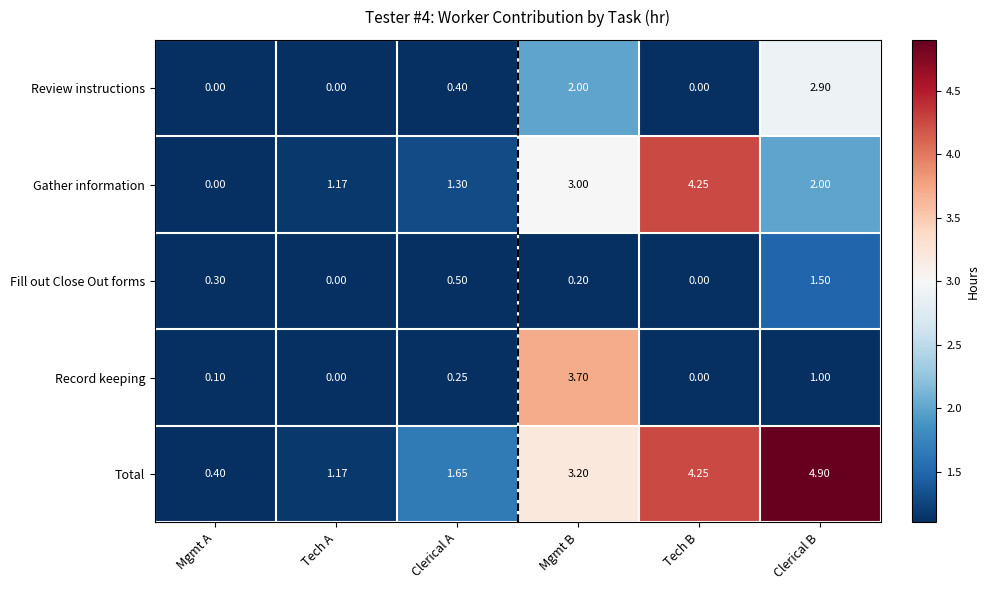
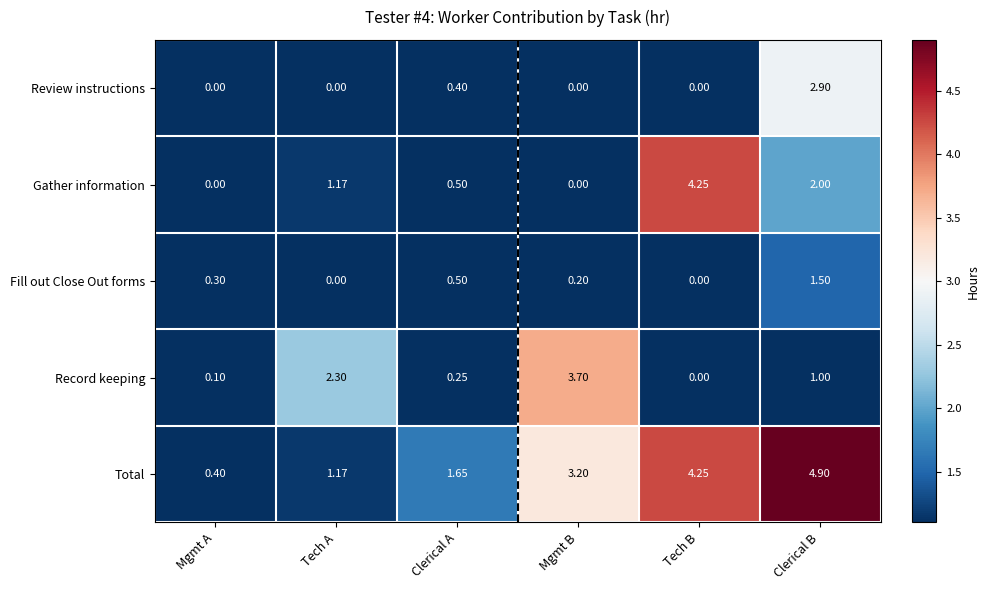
  {
    "Review instructions": {
      "Mgmt A": 0.00,
      "Tech A": 0.00,
      "Clerical A": 0.40,
-     "Mgmt B": 2.00,
+     "Mgmt B": 0.00,
      "Tech B": 0.00,
      "Clerical B": 2.90
    },
    "Gather information": {
      "Mgmt A": 0.00,
      "Tech A": 1.17,
-     "Clerical A": 1.30,
-     "Mgmt B": 3.00,
+     "Clerical A": 0.50,
+     "Mgmt B": 0.00,
      "Tech B": 4.25,
      "Clerical B": 2.00
    },
    "Fill out Close Out forms": {
      "Mgmt A": 0.30,
      "Tech A": 0.00,
      "Clerical A": 0.50,
      "Mgmt B": 0.20,
      "Tech B": 0.00,
      "Clerical B": 1.50
    },
    "Record keeping": {
      "Mgmt A": 0.10,
-     "Tech A": 0.00,
+     "Tech A": 2.30,
      "Clerical A": 0.25,
      "Mgmt B": 3.70,
      "Tech B": 0.00,
      "Clerical B": 1.00
    },
    "Total": {
      "Mgmt A": 0.40,
      "Tech A": 1.17,
      "Clerical A": 1.65,
      "Mgmt B": 3.20,
      "Tech B": 4.25,
      "Clerical B": 4.90
    }
  }
